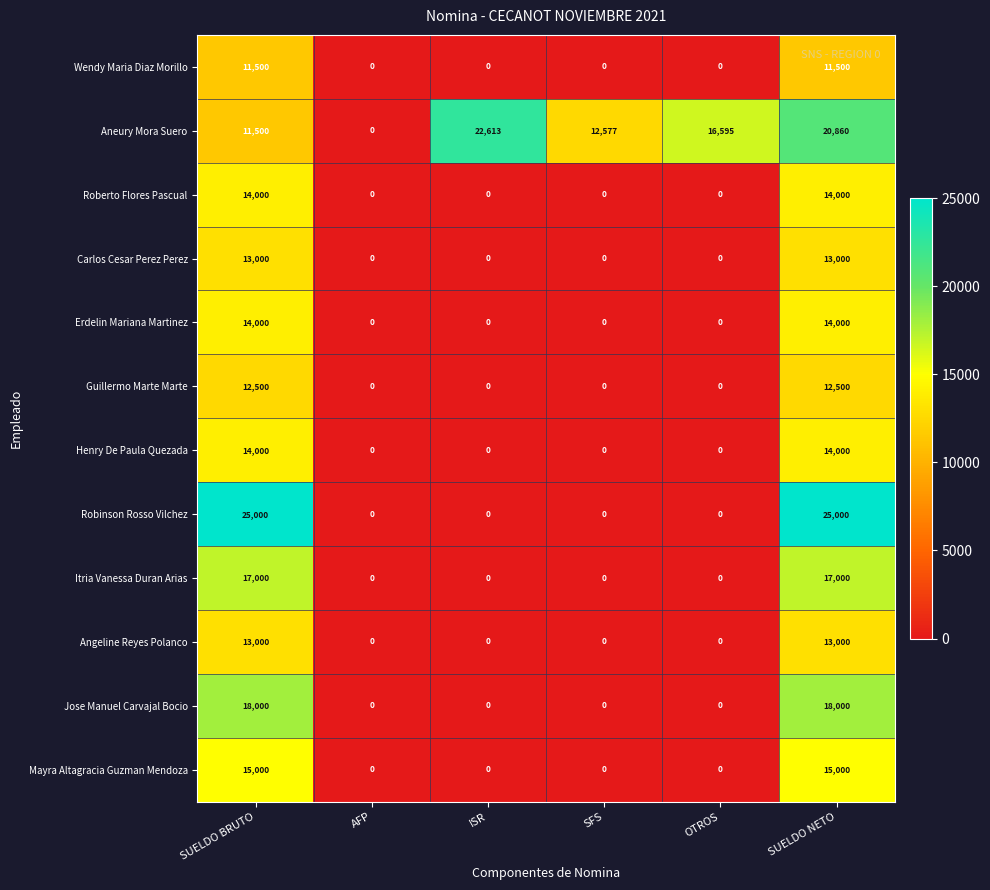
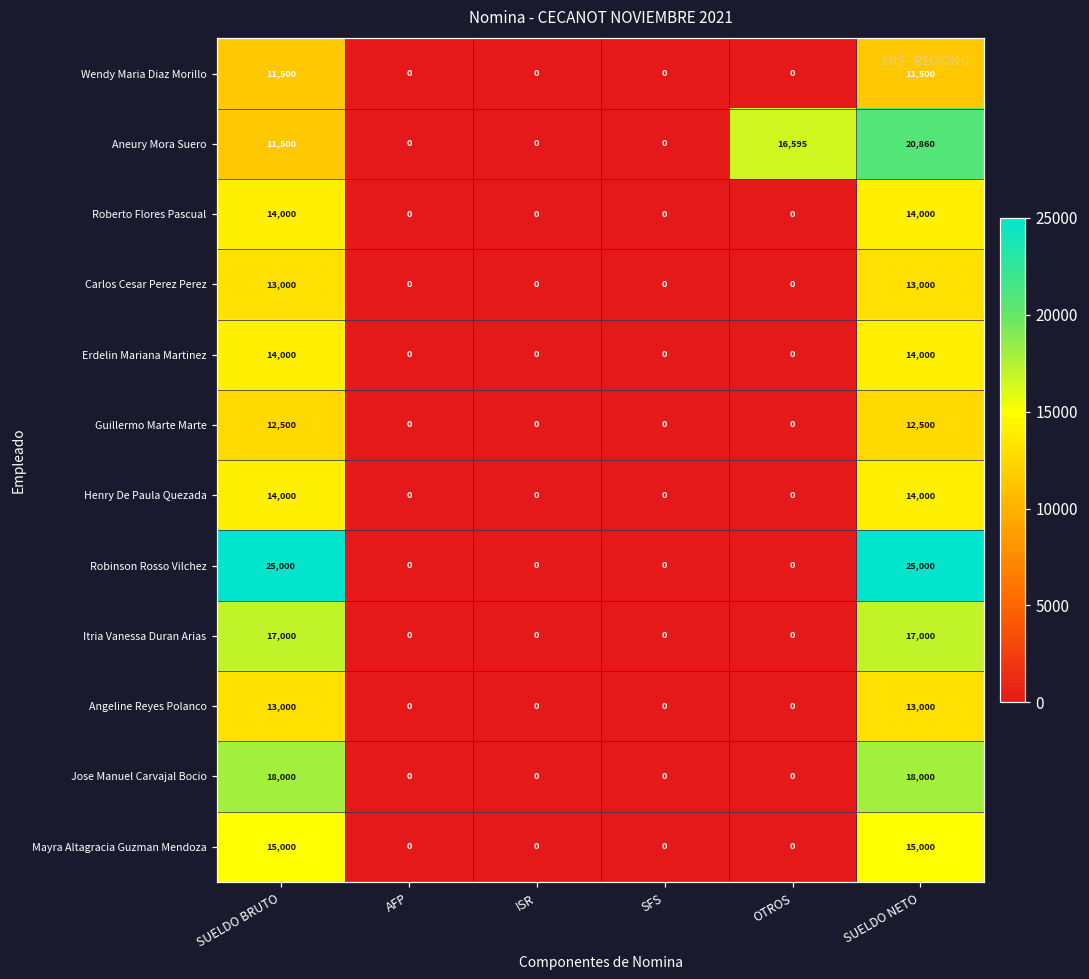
  {
    "Wendy Maria Diaz Morillo": {
      "SUELDO BRUTO": "11,500",
      "AFP": "0",
      "ISR": "0",
      "SFS": "0",
      "OTROS": "0"
    },
    "Aneury Mora Suero": {
      "SUELDO BRUTO": "11,500",
      "AFP": "0",
-     "ISR": "22,613",
-     "SFS": "12,577",
+     "ISR": "0",
+     "SFS": "0",
      "OTROS": "16,595",
      "SUELDO NETO": "20,860"
    },
    "Roberto Flores Pascual": {
      "SUELDO BRUTO": "14,000",
      "AFP": "0",
      "ISR": "0",
      "SFS": "0",
      "OTROS": "0",
      "SUELDO NETO": "14,000"
    },
    "Carlos Cesar Perez Perez": {
      "SUELDO BRUTO": "13,000",
      "AFP": "0",
      "ISR": "0",
      "SFS": "0",
      "OTROS": "0",
      "SUELDO NETO": "13,000"
    },
    "Erdelin Mariana Martinez": {
      "SUELDO BRUTO": "14,000",
      "AFP": "0",
      "ISR": "0",
      "SFS": "0",
      "OTROS": "0",
      "SUELDO NETO": "14,000"
    },
    "Guillermo Marte Marte": {
      "SUELDO BRUTO": "12,500",
      "AFP": "0",
      "ISR": "0",
      "SFS": "0",
      "OTROS": "0",
      "SUELDO NETO": "12,500"
    },
    "Henry De Paula Quezada": {
      "SUELDO BRUTO": "14,000",
      "AFP": "0",
      "ISR": "0",
      "SFS": "0",
      "OTROS": "0",
      "SUELDO NETO": "14,000"
    },
    "Robinson Rosso Vilchez": {
      "SUELDO BRUTO": "25,000",
      "AFP": "0",
      "ISR": "0",
      "SFS": "0",
      "OTROS": "0",
      "SUELDO NETO": "25,000"
    },
    "Itria Vanessa Duran Arias": {
      "SUELDO BRUTO": "17,000",
      "AFP": "0",
      "ISR": "0",
      "SFS": "0",
      "OTROS": "0",
      "SUELDO NETO": "17,000"
    },
    "Angeline Reyes Polanco": {
      "SUELDO BRUTO": "13,000",
      "AFP": "0",
      "ISR": "0",
      "SFS": "0",
      "OTROS": "0",
      "SUELDO NETO": "13,000"
    },
    "Jose Manuel Carvajal Bocio": {
      "SUELDO BRUTO": "18,000",
      "AFP": "0",
      "ISR": "0",
      "SFS": "0",
      "OTROS": "0",
      "SUELDO NETO": "18,000"
    },
    "Mayra Altagracia Guzman Mendoza": {
      "SUELDO BRUTO": "15,000",
      "AFP": "0",
      "ISR": "0",
      "SFS": "0",
      "OTROS": "0",
      "SUELDO NETO": "15,000"
    }
  }
